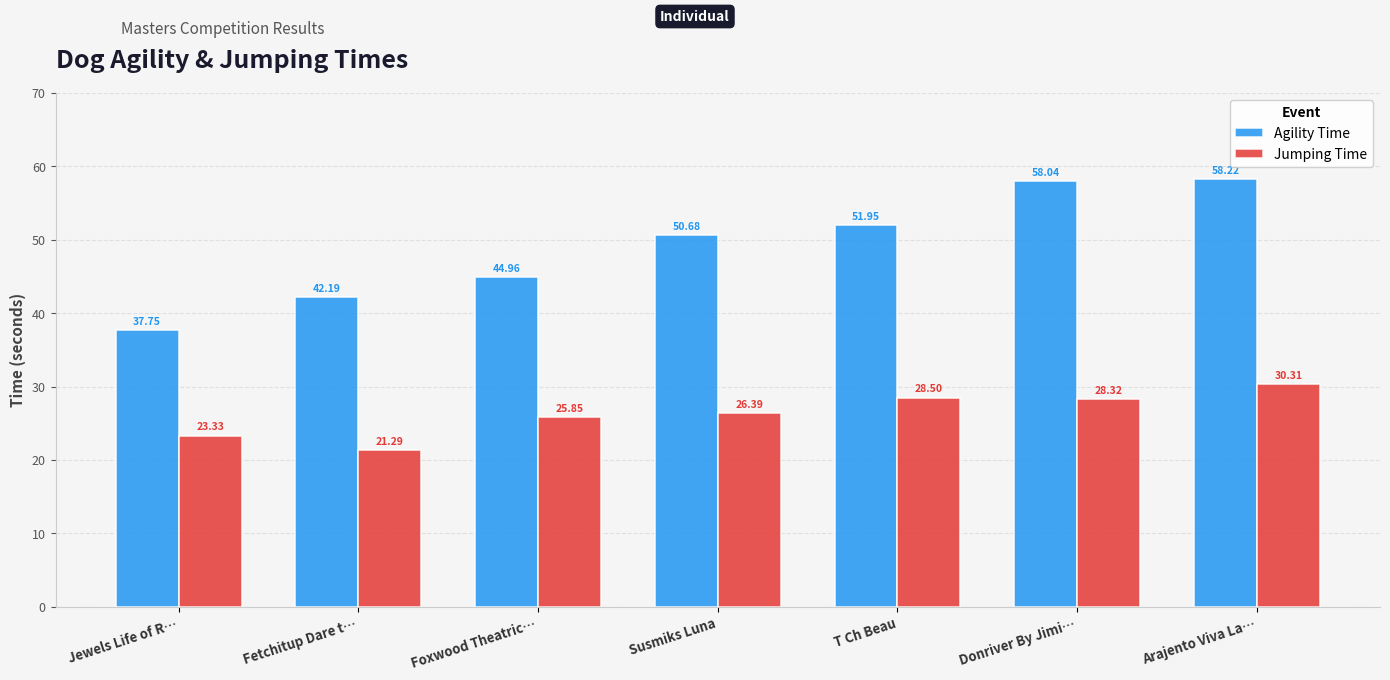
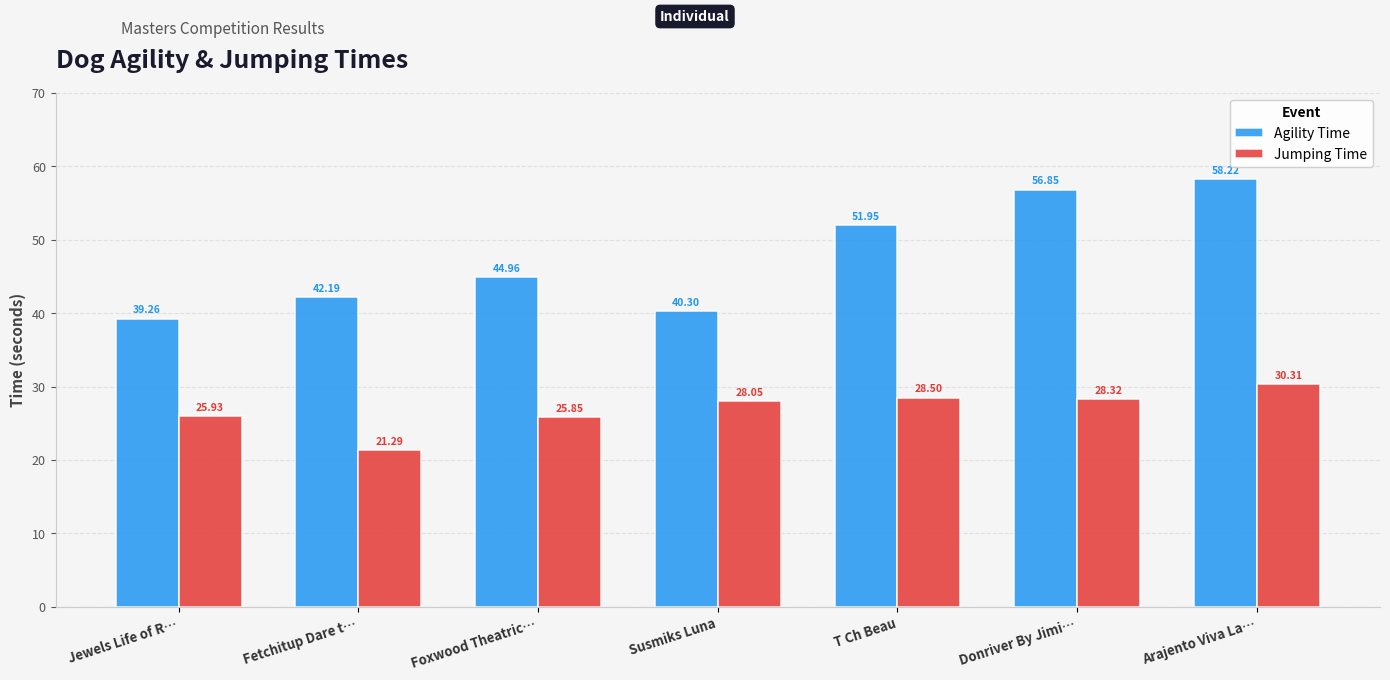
  {
    "Agility Time": {
-     "Jewels Life of R…": 37.75,
+     "Jewels Life of R…": 39.26,
      "Fetchitup Dare t…": 42.19,
      "Foxwood Theatric…": 44.96,
-     "Susmiks Luna": 50.68,
+     "Susmiks Luna": 40.30,
      "T Ch Beau": 51.95,
-     "Donriver By Jimi…": 58.04
+     "Donriver By Jimi…": 56.85
    },
    "Jumping Time": {
-     "Jewels Life of R…": 23.33,
+     "Jewels Life of R…": 25.93,
      "Fetchitup Dare t…": 21.29,
      "Foxwood Theatric…": 25.85,
-     "Susmiks Luna": 26.39,
+     "Susmiks Luna": 28.05,
      "T Ch Beau": 28.50,
      "Donriver By Jimi…": 28.32,
      "Arajento Viva La…": 30.31
    }
  }
